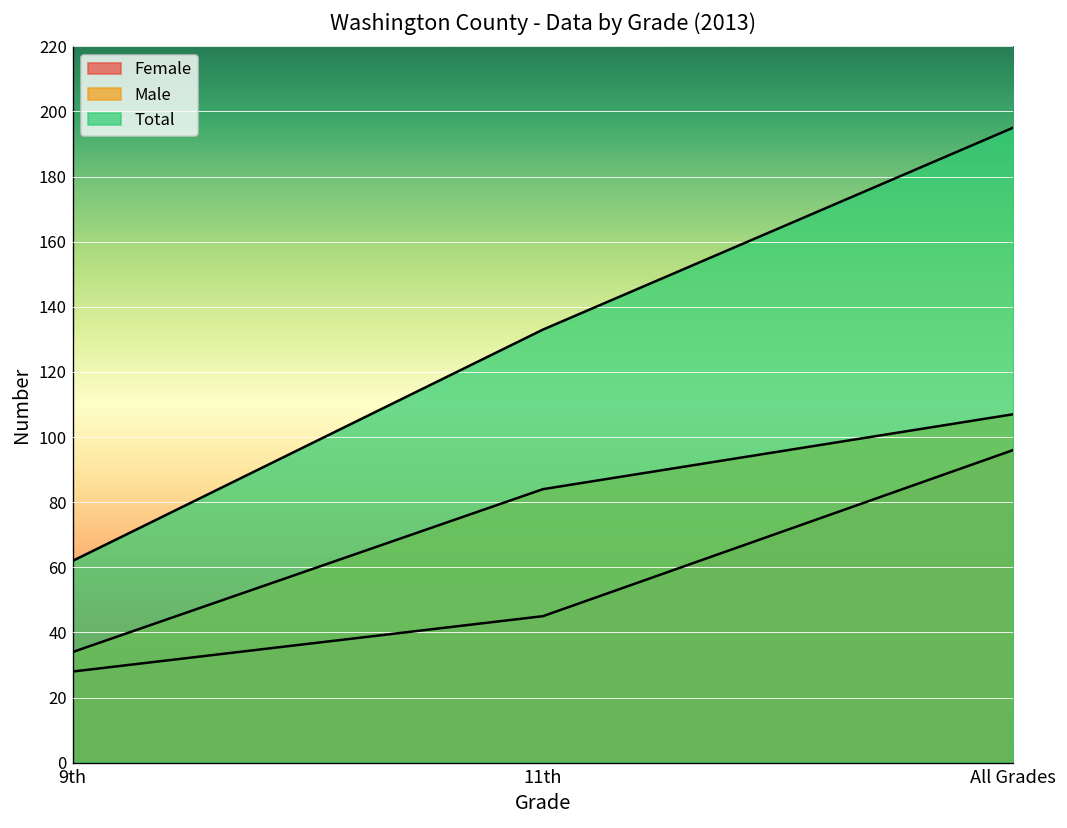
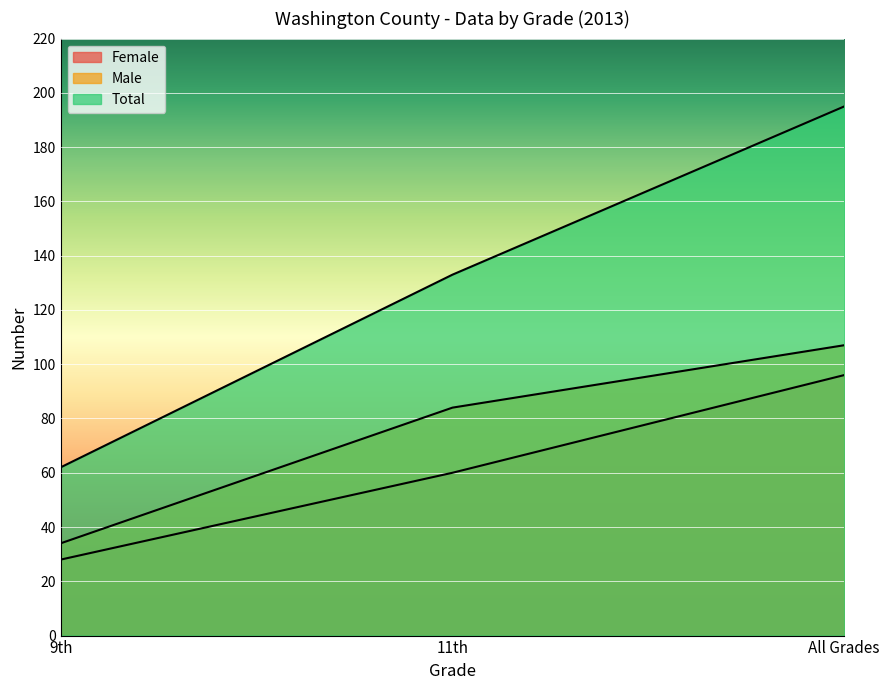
  {
    "Female": {
      "9th": 28,
-     "11th": 45,
+     "11th": 60,
      "All Grades": 96
    },
    "Male": {
      "9th": 34,
      "11th": 84,
      "All Grades": 107
    },
    "Total": {
      "9th": 62,
      "11th": 133,
      "All Grades": 195
    }
  }
